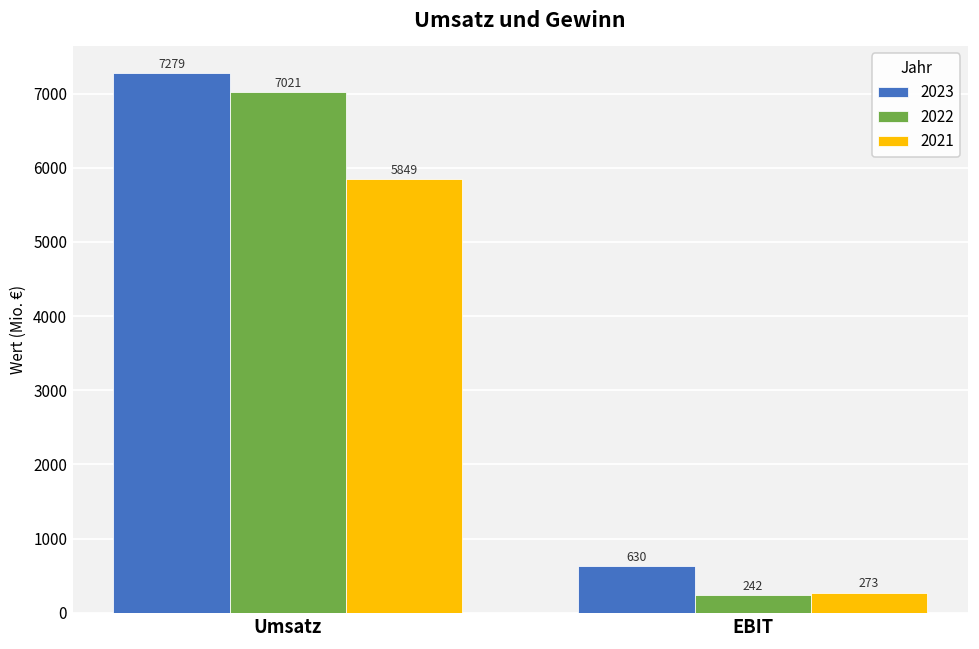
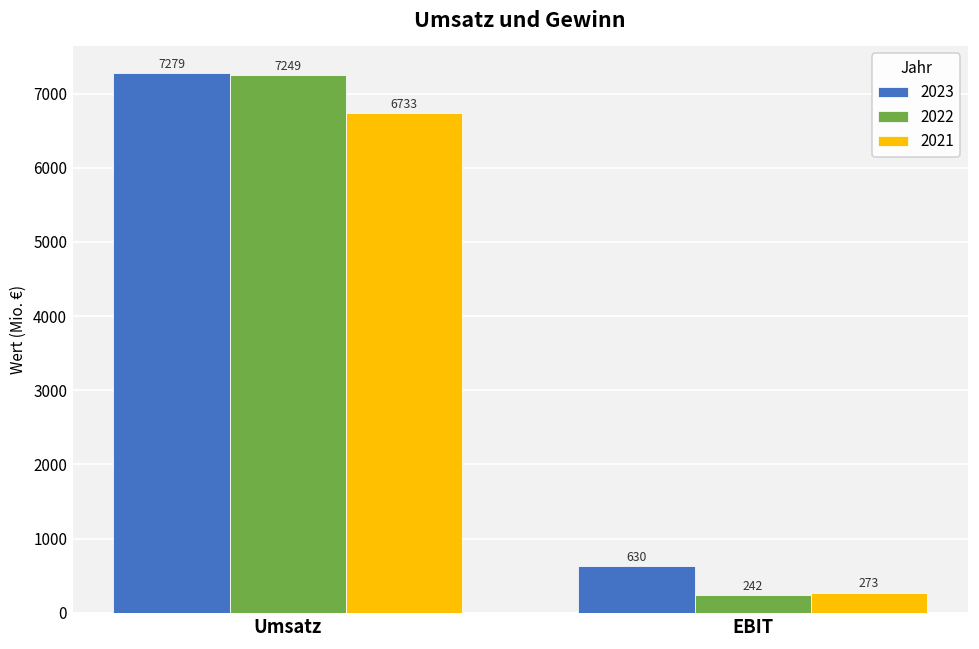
  {
    "2023": {
      "Umsatz": 7279,
      "EBIT": 630
    },
    "2022": {
-     "Umsatz": 7021,
+     "Umsatz": 7249,
      "EBIT": 242
    },
    "2021": {
-     "Umsatz": 5849,
+     "Umsatz": 6733,
      "EBIT": 273
    }
  }
